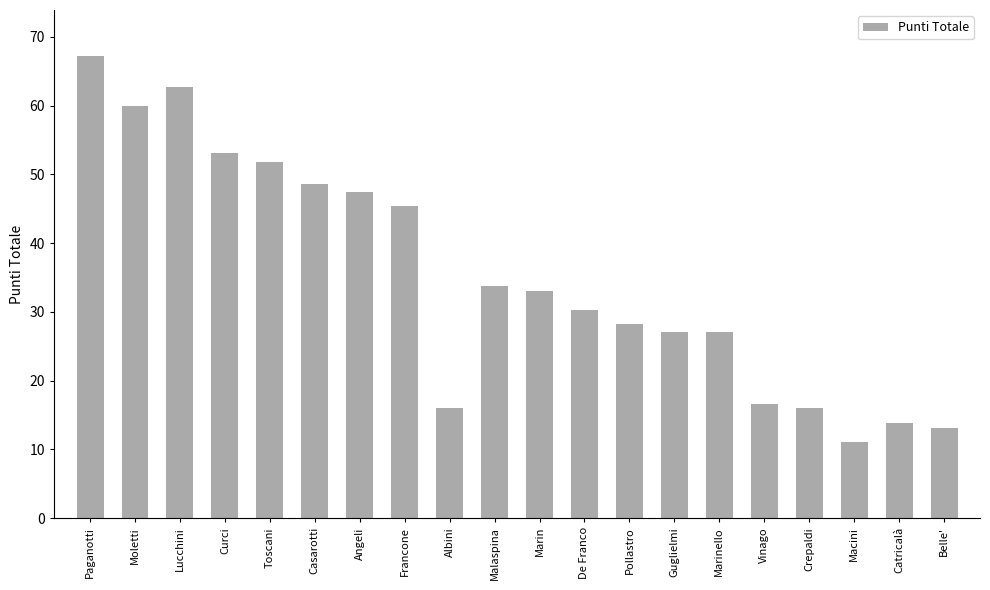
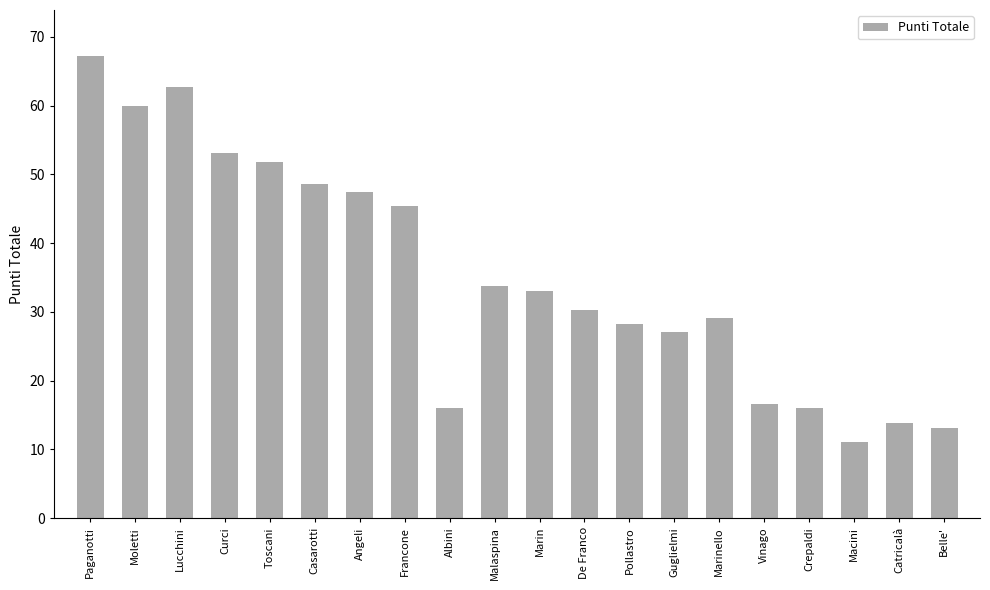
  {
    "Paganotti": 67,
    "Moletti": 60,
    "Lucchini": 63,
    "Curci": 53,
    "Toscani": 52,
    "Casarotti": 49,
    "Angeli": 47,
    "Francone": 45,
    "Albini": 16,
    "Malaspina": 34,
    "Marin": 33,
    "De Franco": 30,
    "Pollastro": 28,
    "Guglielmi": 27,
-   "Marinello": 27,
+   "Marinello": 29,
    "Vinago": 17,
    "Crepaldi": 16,
    "Macini": 11,
    "Catricalà": 14,
    "Belle'": 13
  }
